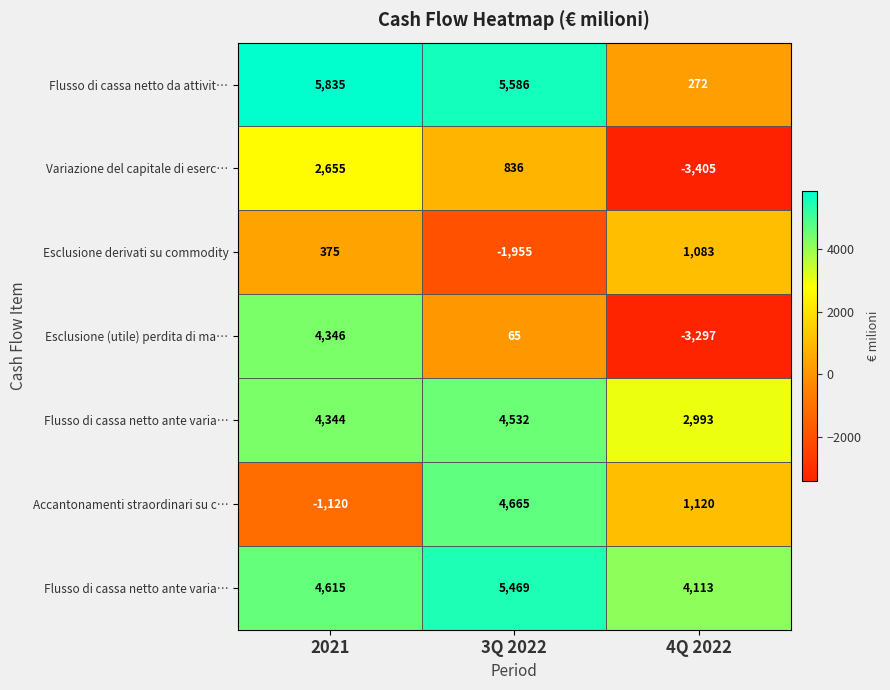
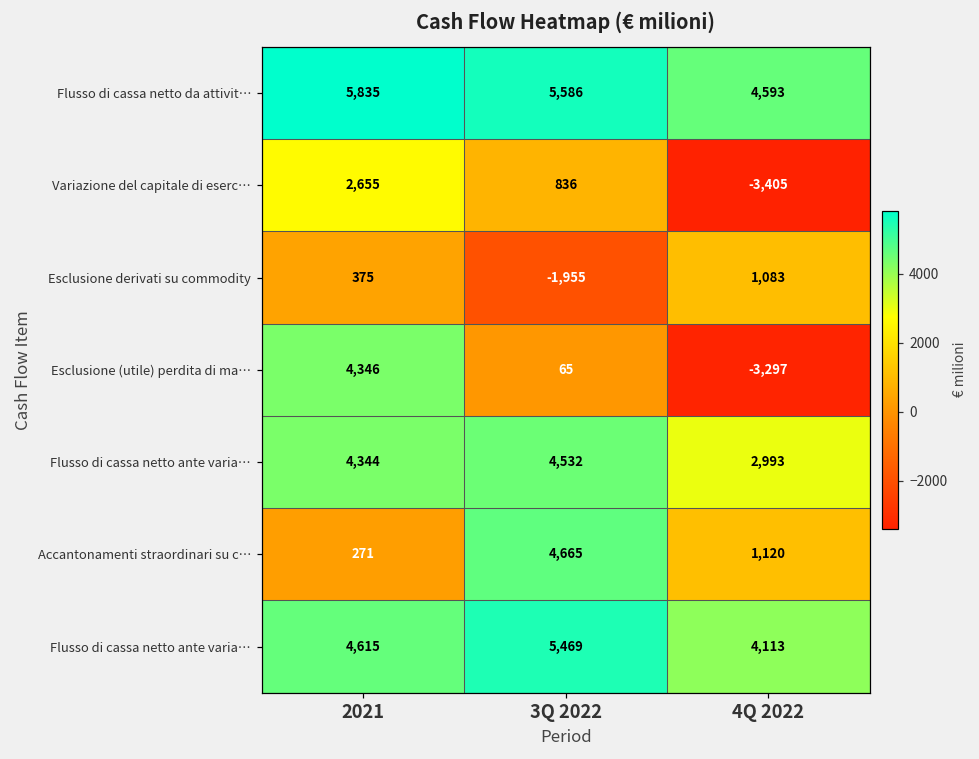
  {
    "Flusso di cassa netto da attivit…": {
      "2021": "5,835",
      "3Q 2022": "5,586",
-     "4Q 2022": "272"
+     "4Q 2022": "4,593"
    },
    "Variazione del capitale di eserc…": {
      "2021": "2,655",
      "3Q 2022": "836",
      "4Q 2022": "-3,405"
    },
    "Esclusione derivati su commodity": {
      "2021": "375",
      "3Q 2022": "-1,955",
      "4Q 2022": "1,083"
    },
    "Esclusione (utile) perdita di ma…": {
      "2021": "4,346",
      "3Q 2022": "65",
      "4Q 2022": "-3,297"
    },
    "Accantonamenti straordinari su c…": {
-     "2021": "-1,120",
+     "2021": "271",
      "3Q 2022": "4,665",
      "4Q 2022": "1,120"
    }
  }
